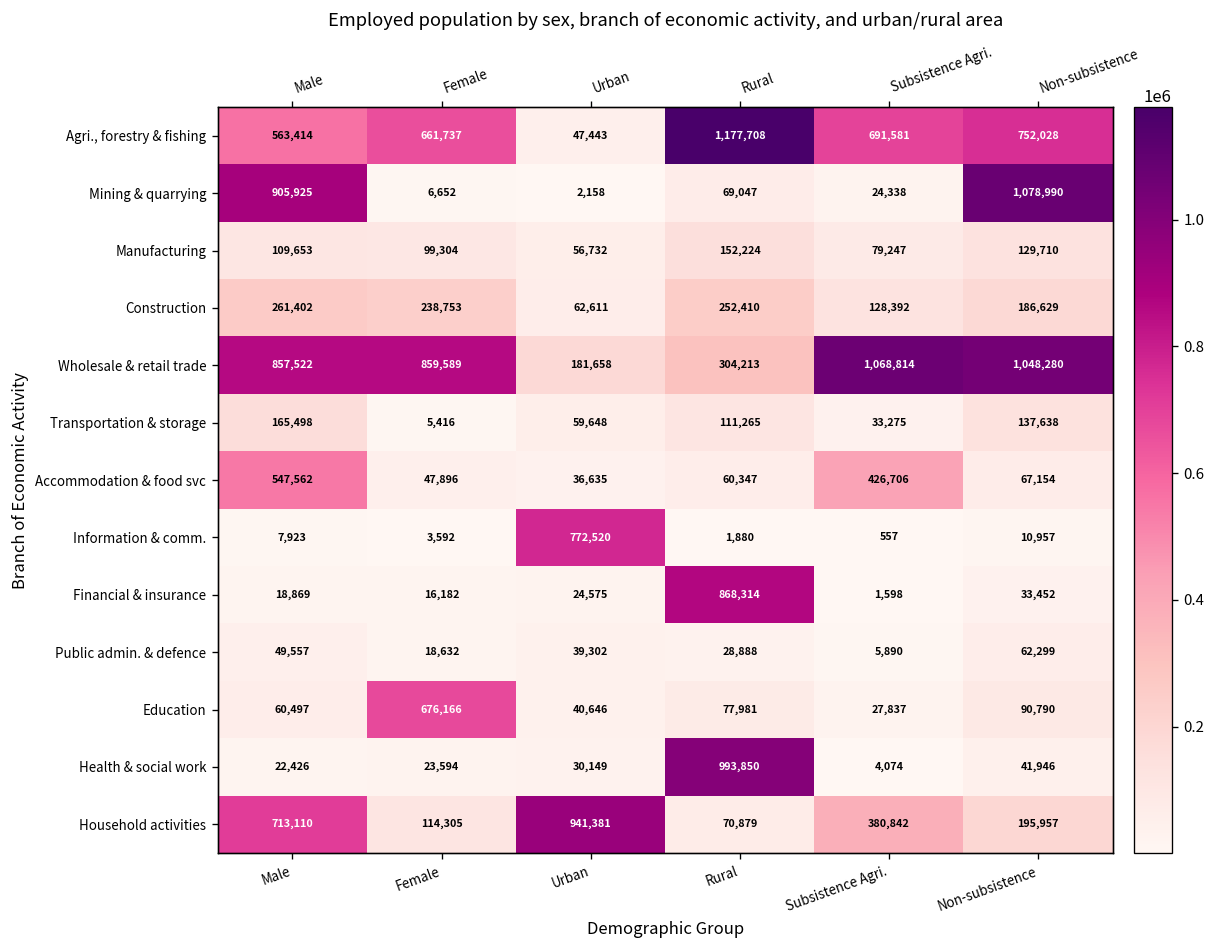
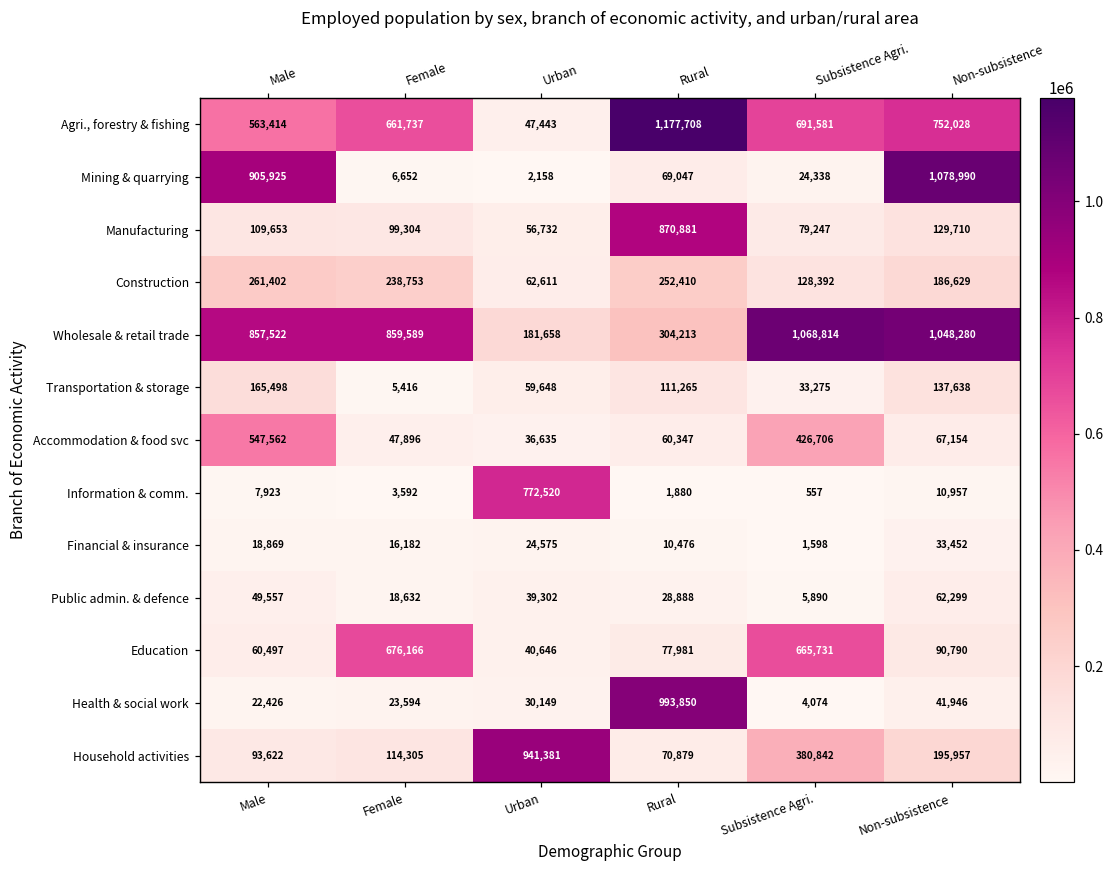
  {
    "Agri., forestry & fishing": {
      "Male": "563,414",
      "Female": "661,737",
      "Urban": "47,443",
      "Rural": "1,177,708",
      "Subsistence Agri.": "691,581",
      "Non-subsistence": "752,028"
    },
    "Mining & quarrying": {
      "Male": "905,925",
      "Female": "6,652",
      "Urban": "2,158",
      "Rural": "69,047",
      "Subsistence Agri.": "24,338",
      "Non-subsistence": "1,078,990"
    },
    "Manufacturing": {
      "Male": "109,653",
      "Female": "99,304",
      "Urban": "56,732",
-     "Rural": "152,224",
+     "Rural": "870,881",
      "Subsistence Agri.": "79,247",
      "Non-subsistence": "129,710"
    },
    "Construction": {
      "Male": "261,402",
      "Female": "238,753",
      "Urban": "62,611",
      "Rural": "252,410",
      "Subsistence Agri.": "128,392",
      "Non-subsistence": "186,629"
    },
    "Wholesale & retail trade": {
      "Male": "857,522",
      "Female": "859,589",
      "Urban": "181,658",
      "Rural": "304,213",
      "Subsistence Agri.": "1,068,814",
      "Non-subsistence": "1,048,280"
    },
    "Transportation & storage": {
      "Male": "165,498",
      "Female": "5,416",
      "Urban": "59,648",
      "Rural": "111,265",
      "Subsistence Agri.": "33,275",
      "Non-subsistence": "137,638"
    },
    "Accommodation & food svc": {
      "Male": "547,562",
      "Female": "47,896",
      "Urban": "36,635",
      "Rural": "60,347",
      "Subsistence Agri.": "426,706",
      "Non-subsistence": "67,154"
    },
    "Information & comm.": {
      "Male": "7,923",
      "Female": "3,592",
      "Urban": "772,520",
      "Rural": "1,880",
      "Subsistence Agri.": "557",
      "Non-subsistence": "10,957"
    },
    "Financial & insurance": {
      "Male": "18,869",
      "Female": "16,182",
      "Urban": "24,575",
-     "Rural": "868,314",
+     "Rural": "10,476",
      "Subsistence Agri.": "1,598",
      "Non-subsistence": "33,452"
    },
    "Public admin. & defence": {
      "Male": "49,557",
      "Female": "18,632",
      "Urban": "39,302",
      "Rural": "28,888",
      "Subsistence Agri.": "5,890",
      "Non-subsistence": "62,299"
    },
    "Education": {
      "Male": "60,497",
      "Female": "676,166",
      "Urban": "40,646",
      "Rural": "77,981",
-     "Subsistence Agri.": "27,837",
+     "Subsistence Agri.": "665,731",
      "Non-subsistence": "90,790"
    },
    "Health & social work": {
      "Male": "22,426",
      "Female": "23,594",
      "Urban": "30,149",
      "Rural": "993,850",
      "Subsistence Agri.": "4,074",
      "Non-subsistence": "41,946"
    },
    "Household activities": {
-     "Male": "713,110",
+     "Male": "93,622",
      "Female": "114,305",
      "Urban": "941,381",
      "Rural": "70,879",
      "Subsistence Agri.": "380,842",
      "Non-subsistence": "195,957"
    }
  }
